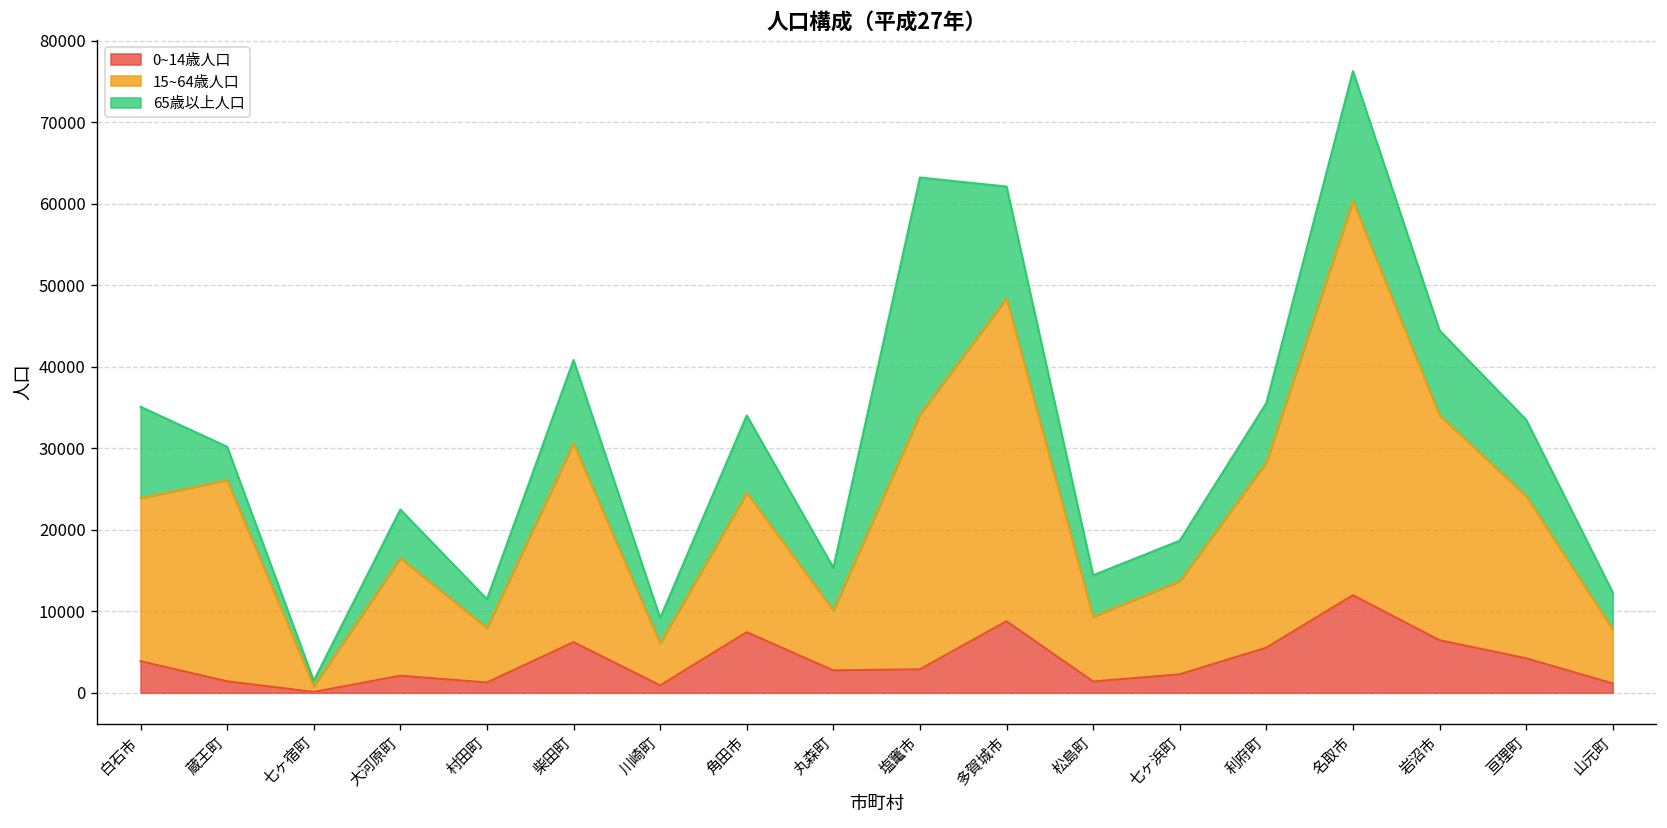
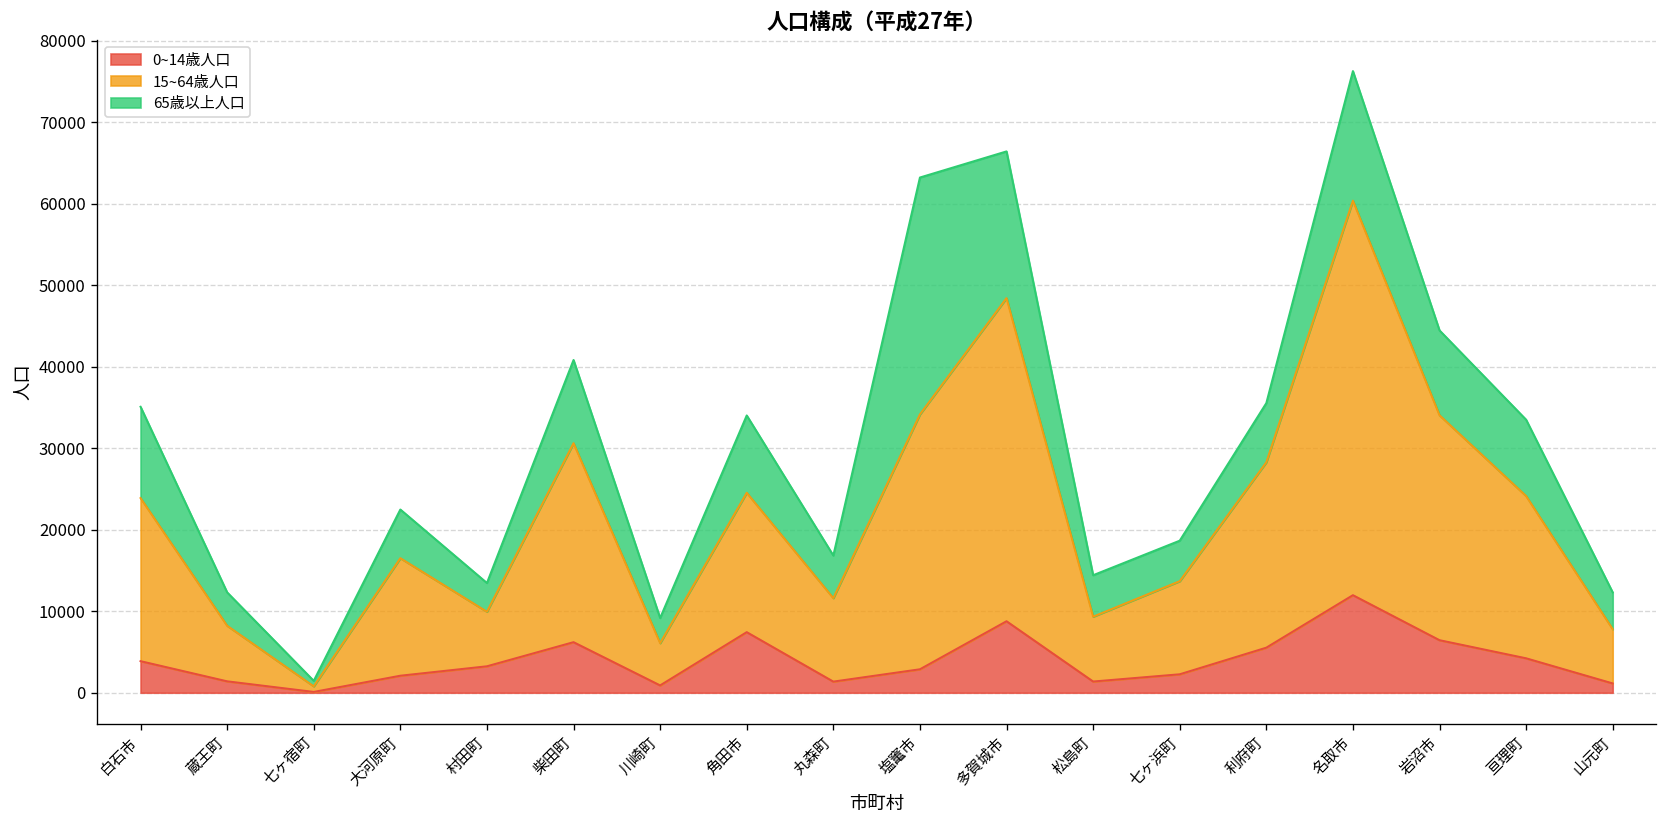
  {
    "0~14歳人口": {
      "白石市": 4000,
      "蔵王町": 1000,
      "七ヶ宿町": 0,
      "大河原町": 2000,
-     "村田町": 1000,
+     "村田町": 3000,
      "柴田町": 6000,
      "川崎町": 1000,
      "角田市": 7000,
-     "丸森町": 3000,
+     "丸森町": 1000,
      "塩竃市": 3000,
      "多賀城市": 9000,
      "松島町": 1000,
      "七ヶ浜町": 2000,
      "利府町": 6000,
      "名取市": 12000,
      "岩沼市": 6000,
      "亘理町": 4000,
      "山元町": 1000
    },
    "15~64歳人口": {
      "白石市": 20000,
-     "蔵王町": 25000,
+     "蔵王町": 7000,
      "七ヶ宿町": 1000,
      "大河原町": 14000,
      "村田町": 7000,
      "柴田町": 24000,
      "川崎町": 5000,
      "角田市": 17000,
-     "丸森町": 7000,
+     "丸森町": 10000,
      "塩竃市": 31000,
      "多賀城市": 40000,
      "松島町": 8000,
      "七ヶ浜町": 11000,
      "利府町": 23000,
      "名取市": 48000,
      "岩沼市": 28000,
      "亘理町": 20000,
      "山元町": 7000
    },
    "65歳以上人口": {
      "白石市": 11000,
      "蔵王町": 4000,
      "七ヶ宿町": 1000,
      "大河原町": 6000,
      "村田町": 4000,
      "柴田町": 10000,
      "川崎町": 3000,
      "角田市": 9000,
      "丸森町": 5000,
      "塩竃市": 29000,
-     "多賀城市": 14000,
+     "多賀城市": 18000,
      "松島町": 5000,
      "七ヶ浜町": 5000,
      "利府町": 7000,
      "名取市": 16000,
      "岩沼市": 10000,
      "亘理町": 9000,
      "山元町": 5000
    }
  }
